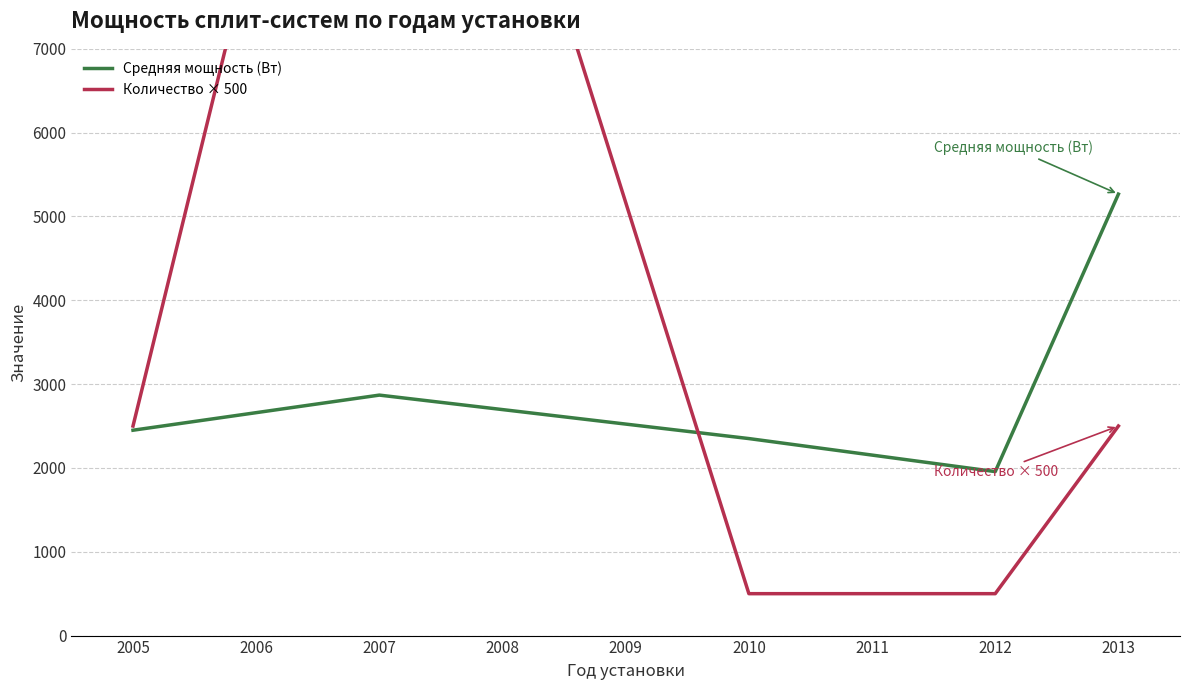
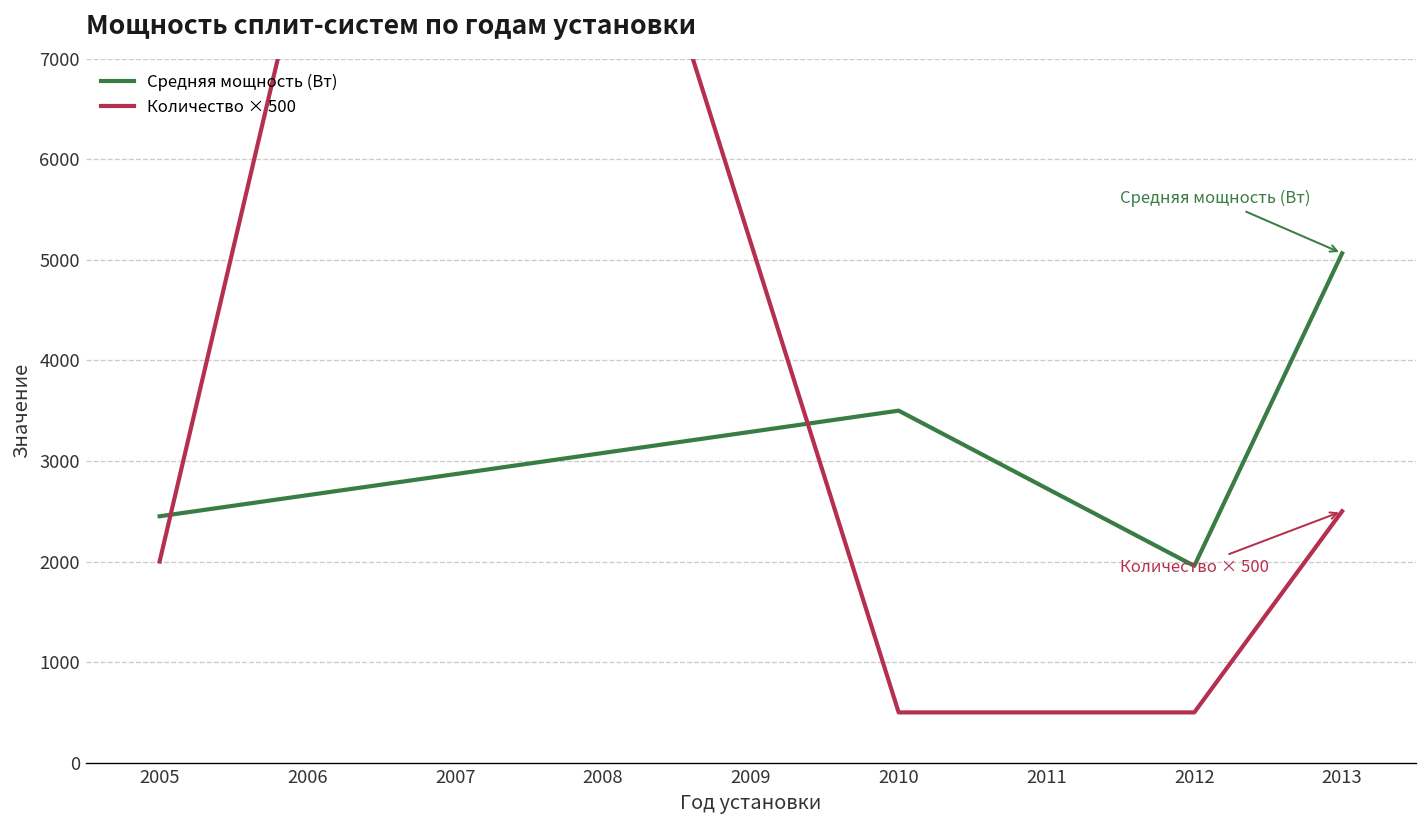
  {
    "Средняя мощность (Вт)": {
      "2005": 2500,
      "2007": 2900,
-     "2010": 2400,
-     "2013": 5300
+     "2010": 3500,
+     "2013": 5100
    },
    "Количество × 500": {
-     "2005": 2500,
+     "2005": 2000,
      "2010": 500,
      "2012": 500,
      "2013": 2500
    }
  }
